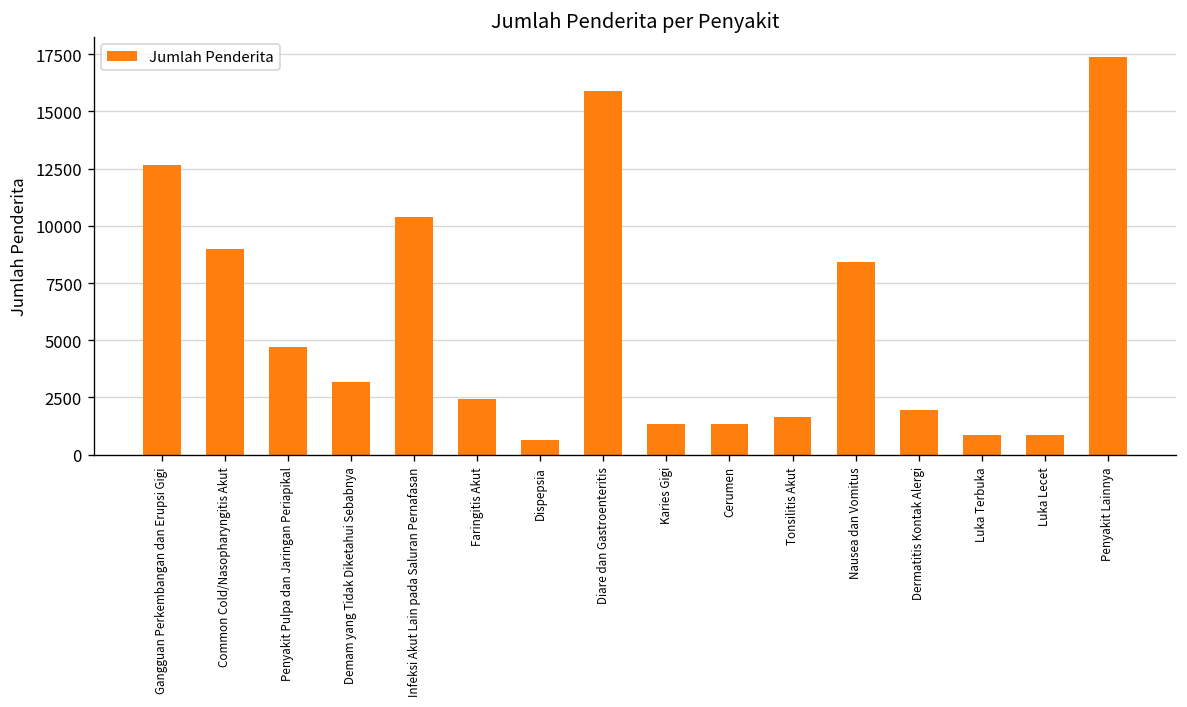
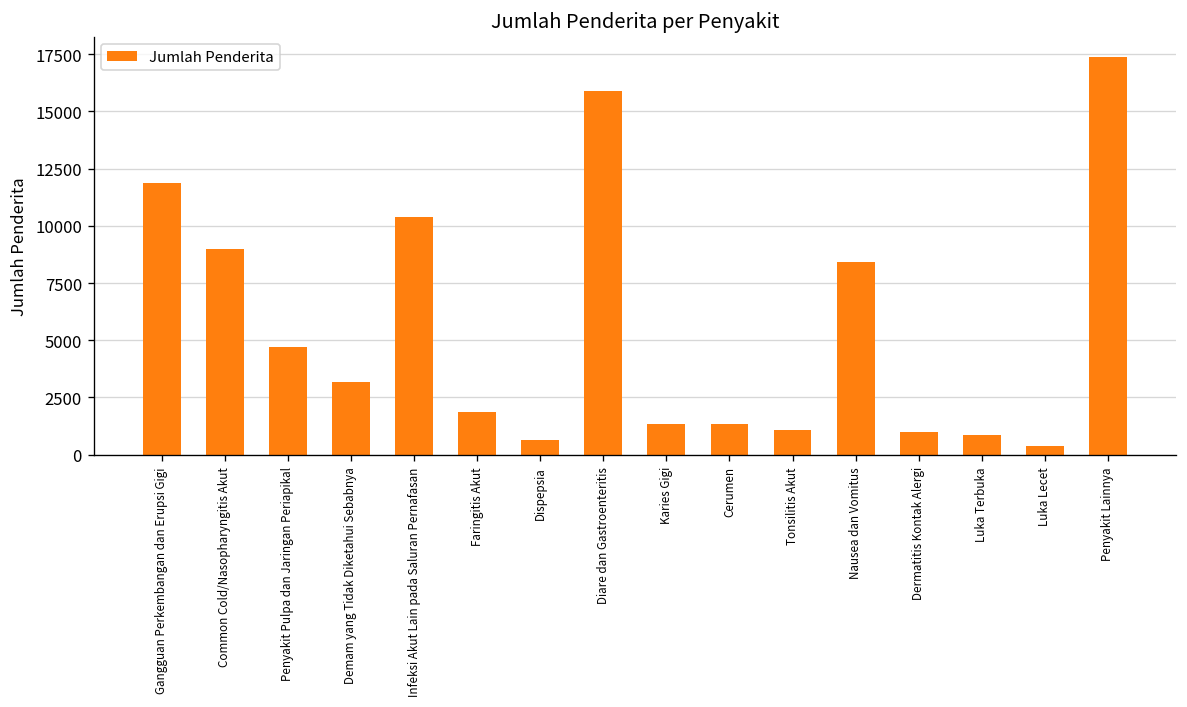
  {
-   "Gangguan Perkembangan dan Erupsi Gigi": 12700,
+   "Gangguan Perkembangan dan Erupsi Gigi": 11900,
    "Common Cold/Nasopharyngitis Akut": 9000,
    "Penyakit Pulpa dan Jaringan Periapikal": 4700,
    "Demam yang Tidak Diketahui Sebabnya": 3200,
    "Infeksi Akut Lain pada Saluran Pernafasan": 10400,
-   "Faringitis Akut": 2400,
+   "Faringitis Akut": 1900,
    "Dispepsia": 600,
    "Diare dan Gastroenteritis": 15900,
    "Karies Gigi": 1300,
    "Cerumen": 1300,
-   "Tonsilitis Akut": 1700,
+   "Tonsilitis Akut": 1100,
    "Nausea dan Vomitus": 8400,
-   "Dermatitis Kontak Alergi": 1900,
+   "Dermatitis Kontak Alergi": 1000,
    "Luka Terbuka": 900,
-   "Luka Lecet": 800,
+   "Luka Lecet": 400,
    "Penyakit Lainnya": 17400
  }
